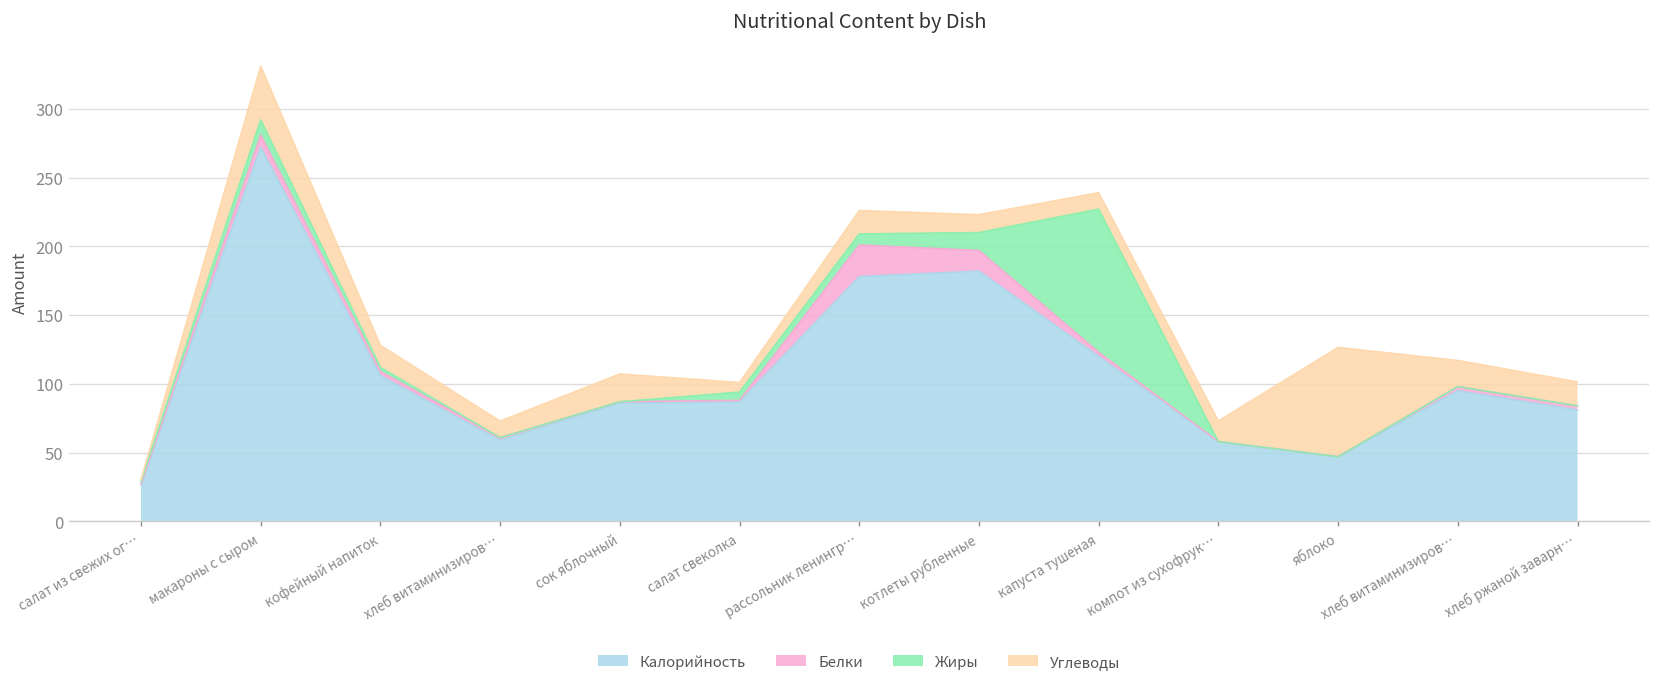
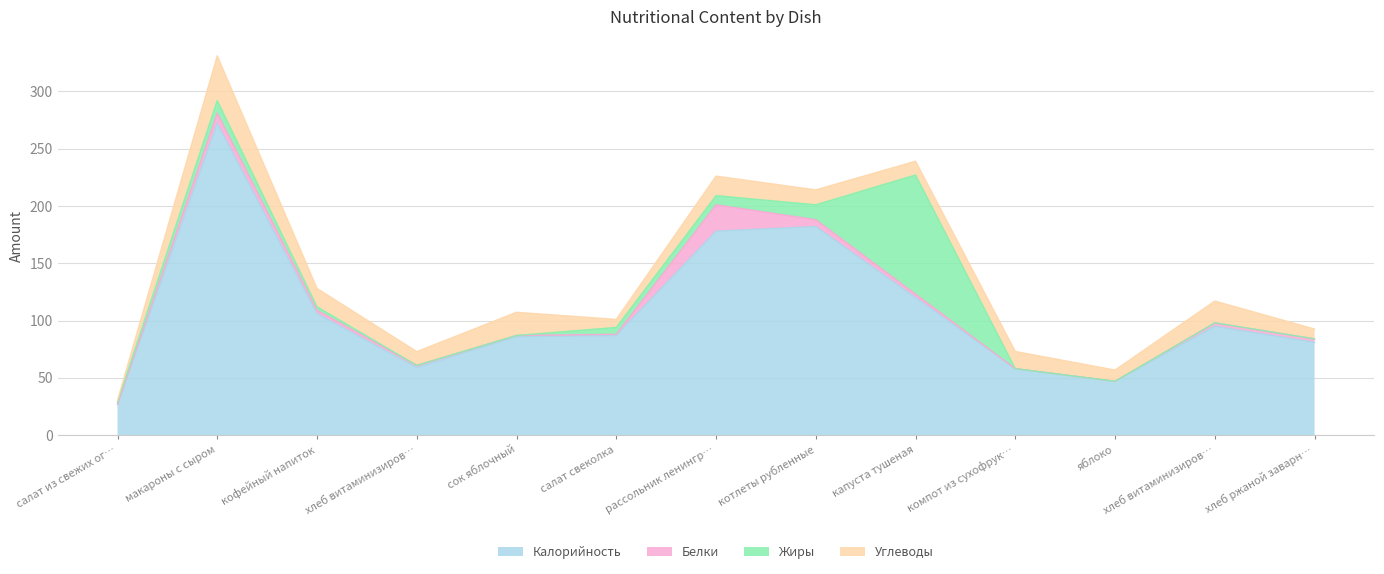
  {
    "Калорийность": {
      "макароны с сыром": 272,
      "кофейный напиток": 106,
      "рассольник ленингр…": 178,
      "котлеты рубленные": 182,
      "капуста тушеная": 120,
      "хлеб ржаной заварн…": 81
    },
    "Белки": {
      "макароны с сыром": 9,
      "кофейный напиток": 3,
      "рассольник ленингр…": 23,
-     "котлеты рубленные": 15,
+     "котлеты рубленные": 6,
      "капуста тушеная": 3
    },
    "Жиры": {
      "макароны с сыром": 11,
      "кофейный напиток": 3,
      "салат свеколка": 6,
      "рассольник ленингр…": 8,
      "котлеты рубленные": 13,
      "капуста тушеная": 104
    },
    "Углеводы": {
      "макароны с сыром": 39,
      "кофейный напиток": 16,
      "сок яблочный": 20,
      "салат свеколка": 7,
      "рассольник ленингр…": 17,
      "котлеты рубленные": 13,
      "капуста тушеная": 12,
      "компот из сухофрук…": 15,
-     "яблоко": 80,
-     "хлеб ржаной заварн…": 17
+     "яблоко": 10,
+     "хлеб ржаной заварн…": 9
    }
  }
